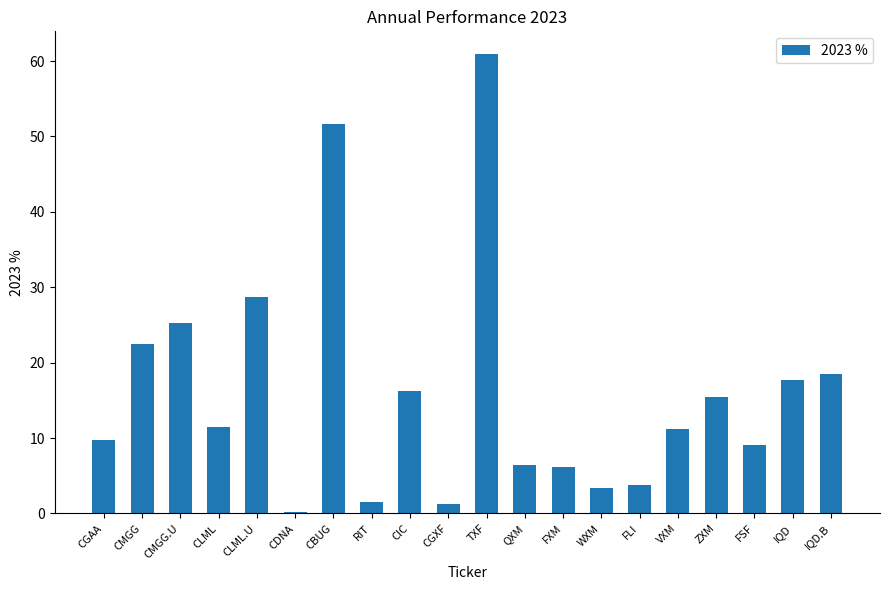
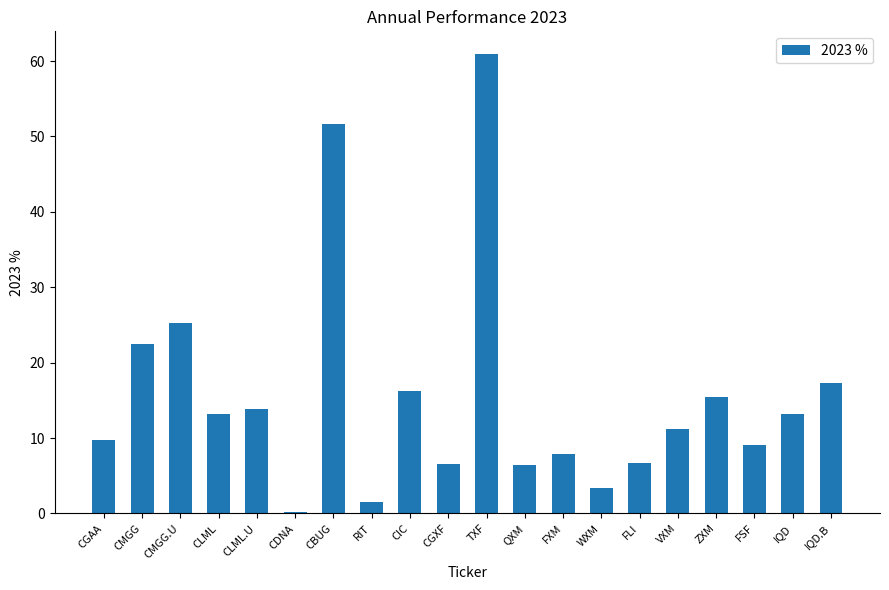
  {
    "CGAA": 10,
    "CMGG": 23,
    "CMGG.U": 25,
-   "CLML": 12,
-   "CLML.U": 29,
+   "CLML": 13,
+   "CLML.U": 14,
    "CBUG": 52,
    "RIT": 2,
    "CIC": 16,
-   "CGXF": 1,
+   "CGXF": 7,
    "TXF": 61,
    "QXM": 6,
-   "FXM": 6,
+   "FXM": 8,
    "WXM": 3,
-   "FLI": 4,
+   "FLI": 7,
    "VXM": 11,
    "ZXM": 15,
    "FSF": 9,
-   "IQD": 18,
-   "IQD.B": 19
+   "IQD": 13,
+   "IQD.B": 17
  }
